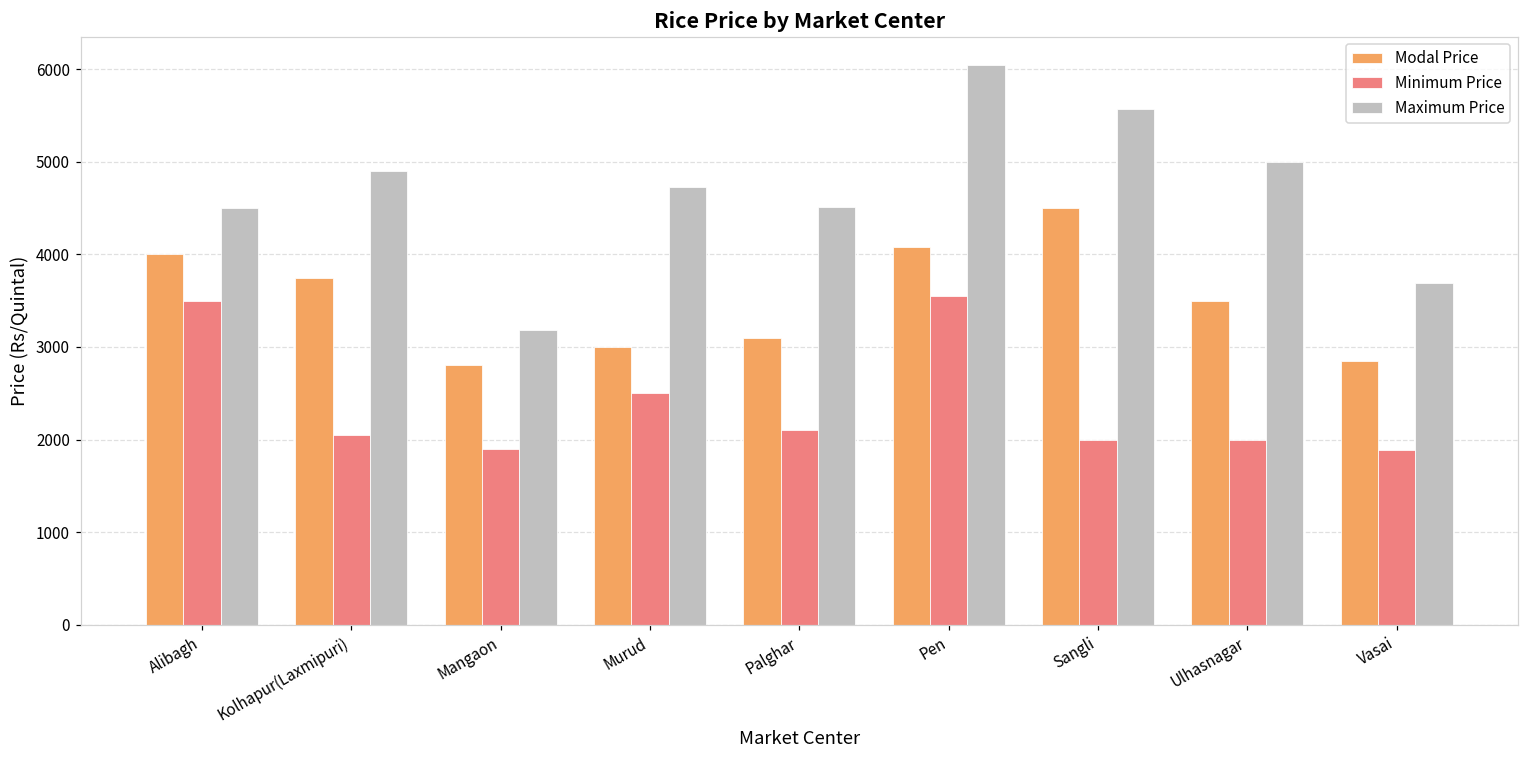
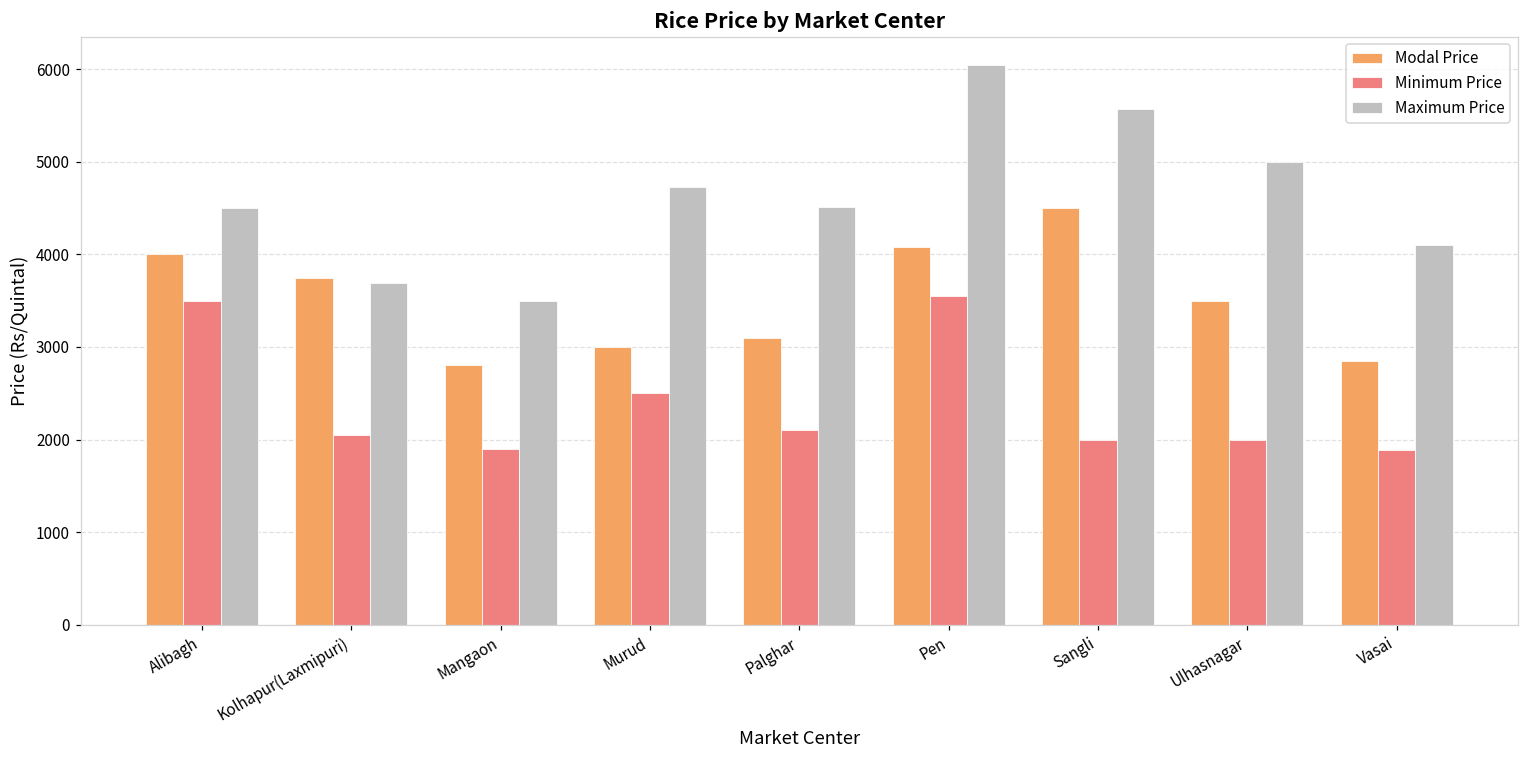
  {
    "Maximum Price": {
      "Alibagh": 4500,
-     "Kolhapur(Laxmipuri)": 4900,
-     "Mangaon": 3200,
+     "Kolhapur(Laxmipuri)": 3700,
+     "Mangaon": 3500,
      "Murud": 4700,
      "Palghar": 4500,
      "Pen": 6100,
      "Sangli": 5600,
      "Ulhasnagar": 5000,
-     "Vasai": 3700
+     "Vasai": 4100
    }
  }
